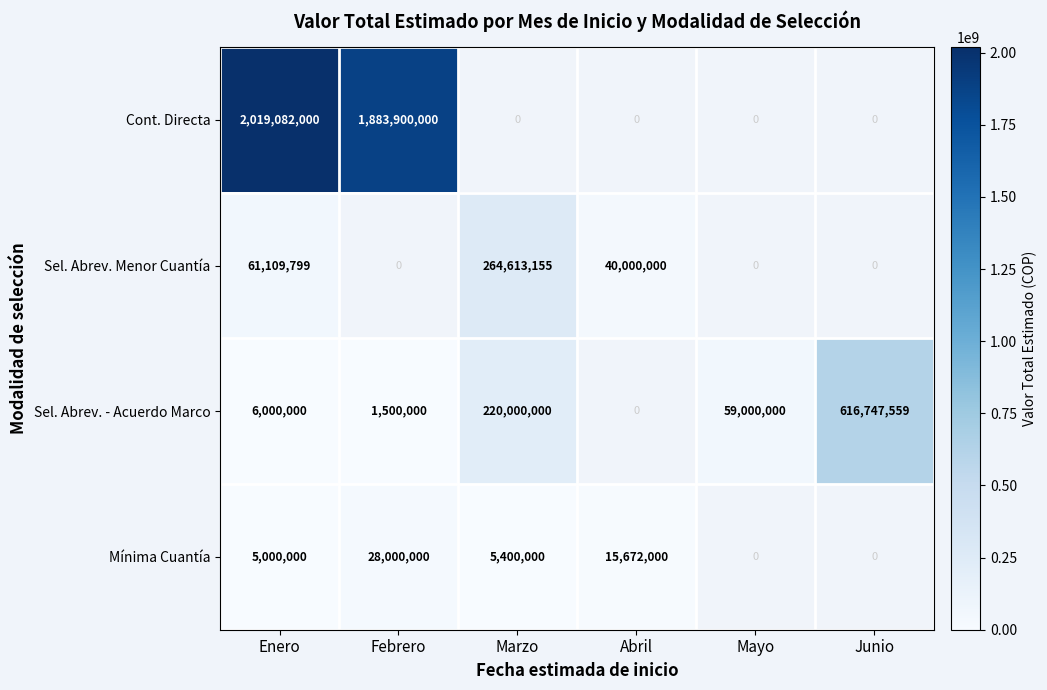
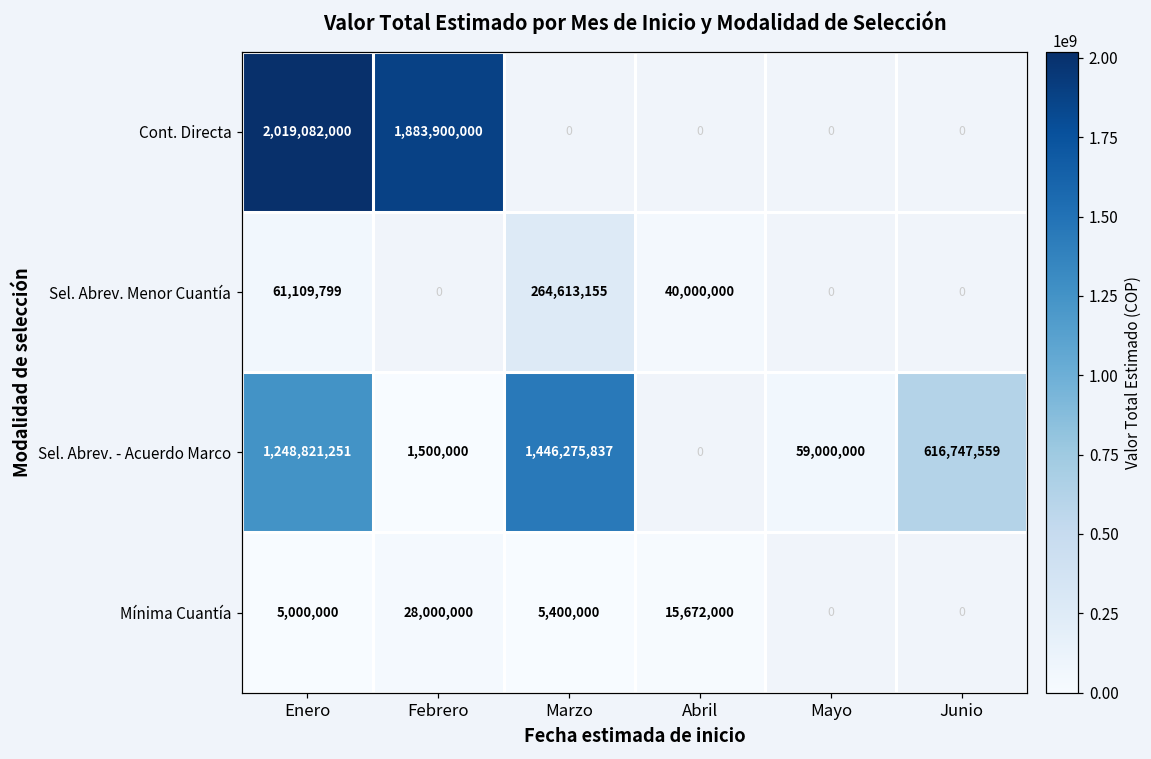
  {
    "Cont. Directa": {
      "Enero": "2,019,082,000",
      "Febrero": "1,883,900,000"
    },
    "Sel. Abrev. Menor Cuantía": {
      "Enero": "61,109,799",
      "Marzo": "264,613,155",
      "Abril": "40,000,000"
    },
    "Sel. Abrev. - Acuerdo Marco": {
-     "Enero": "6,000,000",
+     "Enero": "1,248,821,251",
      "Febrero": "1,500,000",
-     "Marzo": "220,000,000",
+     "Marzo": "1,446,275,837",
      "Mayo": "59,000,000",
      "Junio": "616,747,559"
    },
    "Mínima Cuantía": {
      "Enero": "5,000,000",
      "Febrero": "28,000,000",
      "Marzo": "5,400,000",
      "Abril": "15,672,000"
    }
  }
